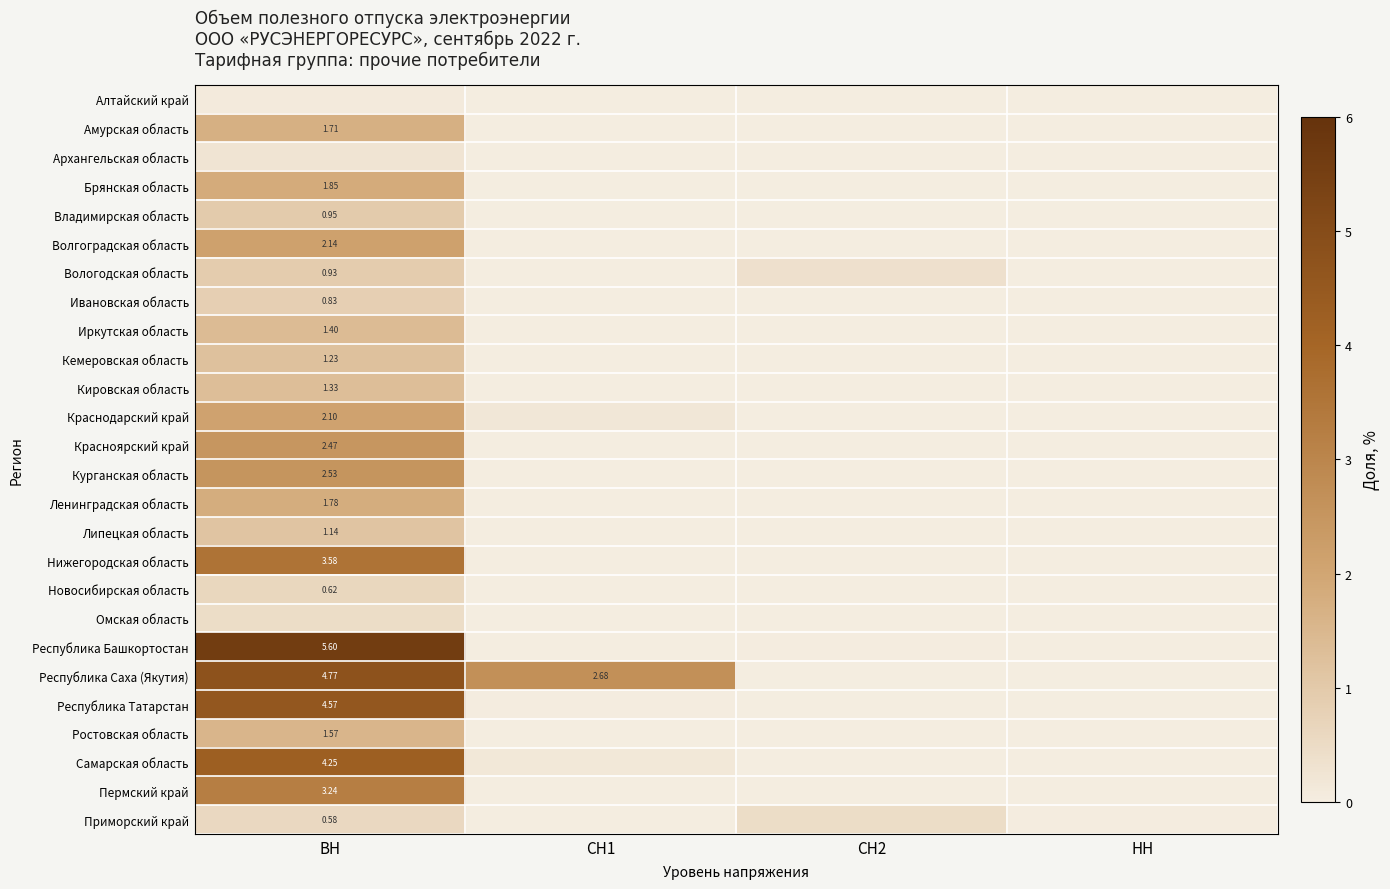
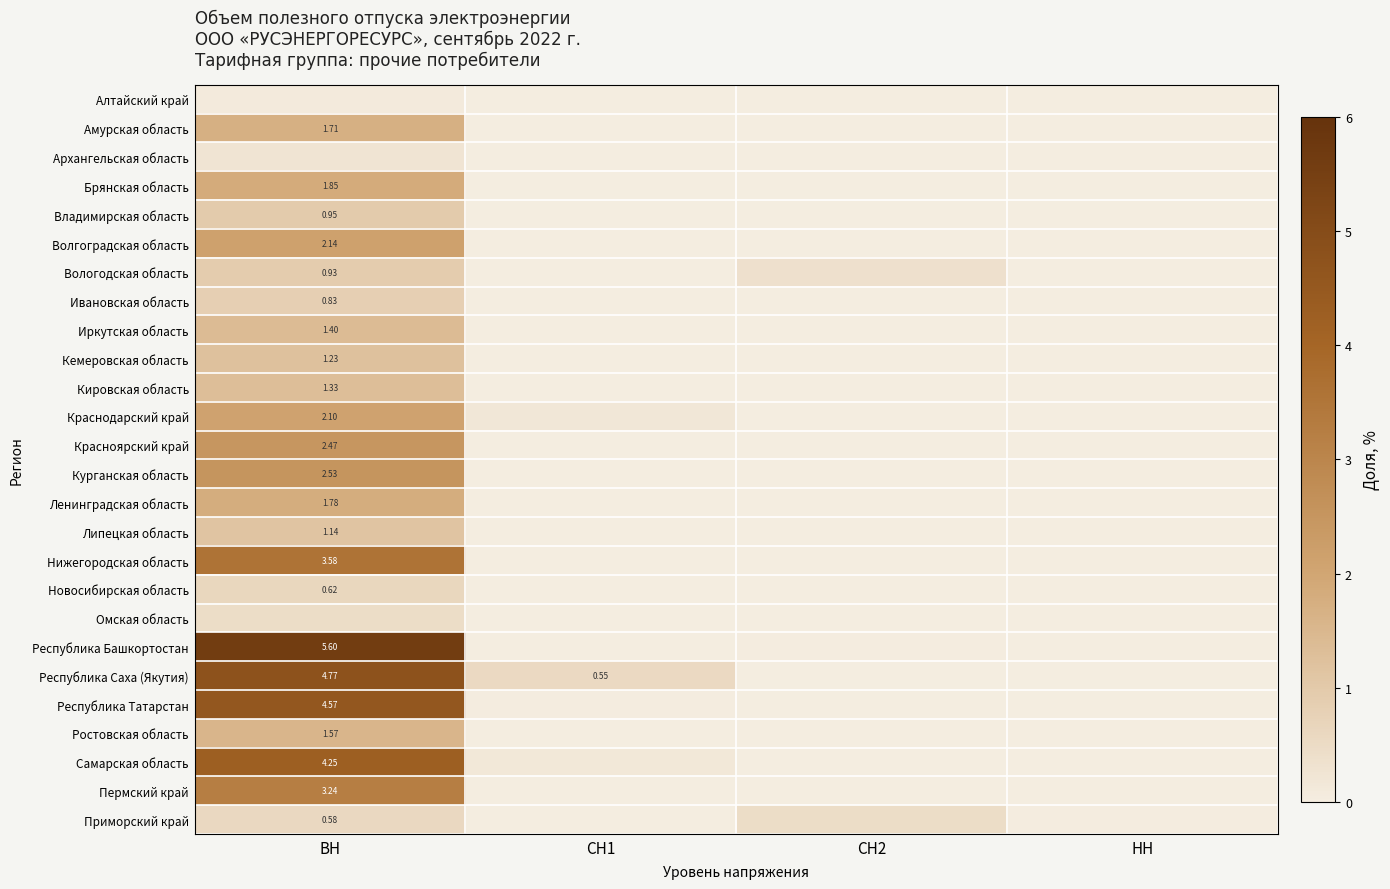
  {
    "Амурская область": {
      "ВН": 1.71
    },
    "Брянская область": {
      "ВН": 1.85
    },
    "Владимирская область": {
      "ВН": 0.95
    },
    "Волгоградская область": {
      "ВН": 2.14
    },
    "Вологодская область": {
      "ВН": 0.93
    },
    "Ивановская область": {
      "ВН": 0.83
    },
    "Иркутская область": {
      "ВН": 1.40
    },
    "Кемеровская область": {
      "ВН": 1.23
    },
    "Кировская область": {
      "ВН": 1.33
    },
    "Краснодарский край": {
      "ВН": 2.10
    },
    "Красноярский край": {
      "ВН": 2.47
    },
    "Курганская область": {
      "ВН": 2.53
    },
    "Ленинградская область": {
      "ВН": 1.78
    },
    "Липецкая область": {
      "ВН": 1.14
    },
    "Нижегородская область": {
      "ВН": 3.58
    },
    "Новосибирская область": {
      "ВН": 0.62
    },
    "Республика Башкортостан": {
      "ВН": 5.60
    },
    "Республика Саха (Якутия)": {
      "ВН": 4.77,
-     "СН1": 2.68
+     "СН1": 0.55
    },
    "Республика Татарстан": {
      "ВН": 4.57
    },
    "Ростовская область": {
      "ВН": 1.57
    },
    "Самарская область": {
      "ВН": 4.25
    },
    "Пермский край": {
      "ВН": 3.24
    },
    "Приморский край": {
      "ВН": 0.58
    }
  }
